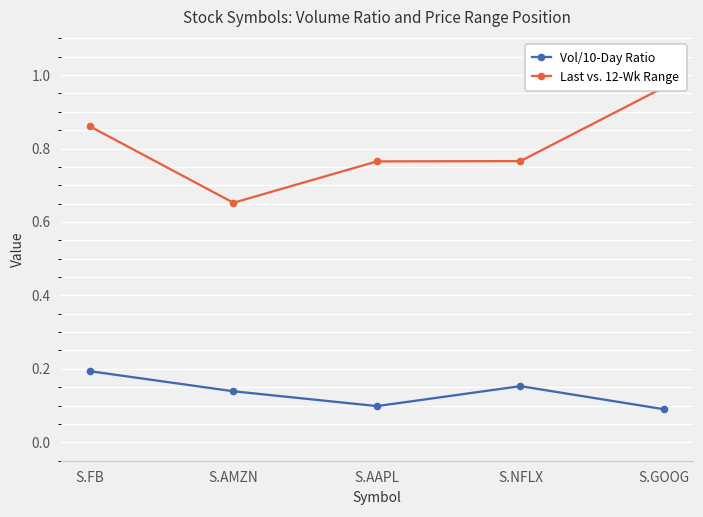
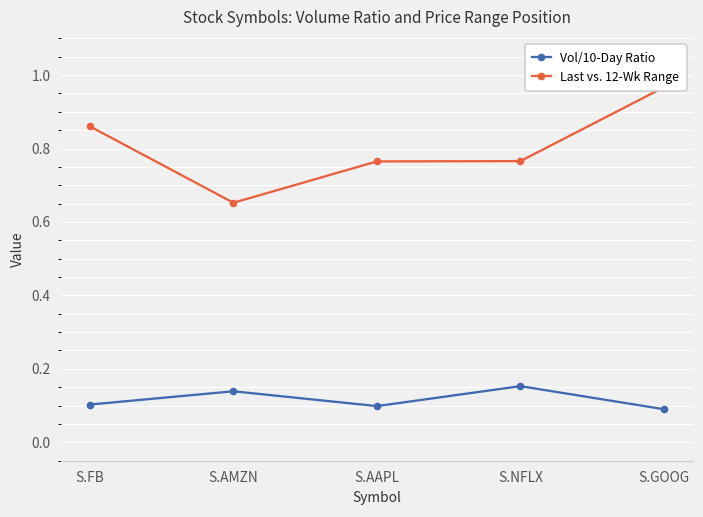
  {
    "Vol/10-Day Ratio": {
-     "S.FB": 0.19,
+     "S.FB": 0.10,
      "S.AMZN": 0.14,
      "S.AAPL": 0.10,
      "S.NFLX": 0.15,
      "S.GOOG": 0.09
    },
    "Last vs. 12-Wk Range": {
      "S.FB": 0.86,
      "S.AMZN": 0.65,
      "S.AAPL": 0.76,
      "S.NFLX": 0.77
    }
  }
